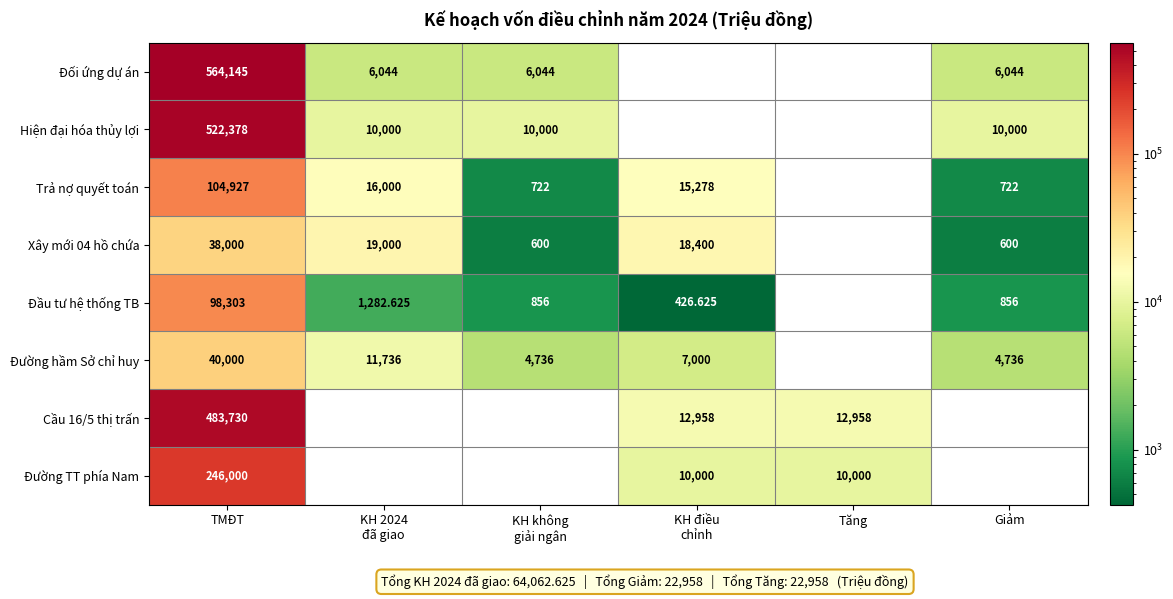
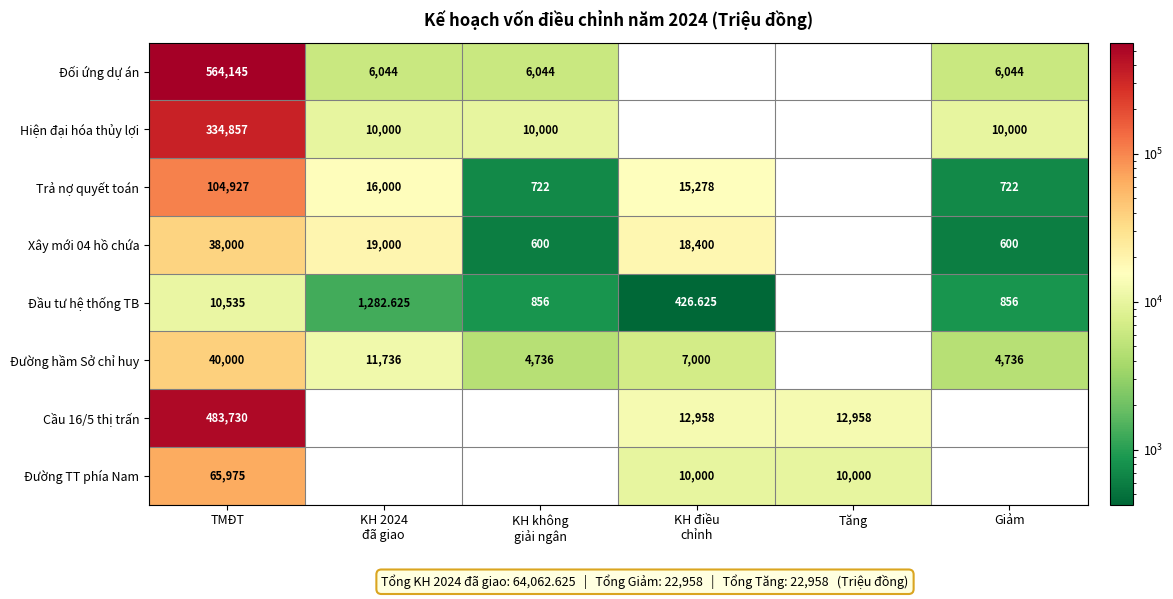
  {
    "Đối ứng dự án": {
      "TMĐT": "564,145",
      "KH 2024 đã giao": "6,044",
      "KH không giải ngân": "6,044",
      "Giảm": "6,044"
    },
    "Hiện đại hóa thủy lợi": {
-     "TMĐT": "522,378",
+     "TMĐT": "334,857",
      "KH 2024 đã giao": "10,000",
      "KH không giải ngân": "10,000",
      "Giảm": "10,000"
    },
    "Trả nợ quyết toán": {
      "TMĐT": "104,927",
      "KH 2024 đã giao": "16,000",
      "KH không giải ngân": "722",
      "KH điều chỉnh": "15,278",
      "Giảm": "722"
    },
    "Xây mới 04 hồ chứa": {
      "TMĐT": "38,000",
      "KH 2024 đã giao": "19,000",
      "KH không giải ngân": "600",
      "KH điều chỉnh": "18,400",
      "Giảm": "600"
    },
    "Đầu tư hệ thống TB": {
-     "TMĐT": "98,303",
+     "TMĐT": "10,535",
      "KH 2024 đã giao": "1,282.625",
      "KH không giải ngân": "856",
      "KH điều chỉnh": "426.625",
      "Giảm": "856"
    },
    "Đường hầm Sở chỉ huy": {
      "TMĐT": "40,000",
      "KH 2024 đã giao": "11,736",
      "KH không giải ngân": "4,736",
      "KH điều chỉnh": "7,000",
      "Giảm": "4,736"
    },
    "Cầu 16/5 thị trấn": {
      "TMĐT": "483,730",
      "KH điều chỉnh": "12,958",
      "Tăng": "12,958"
    },
    "Đường TT phía Nam": {
-     "TMĐT": "246,000",
+     "TMĐT": "65,975",
      "KH điều chỉnh": "10,000",
      "Tăng": "10,000"
    }
  }
